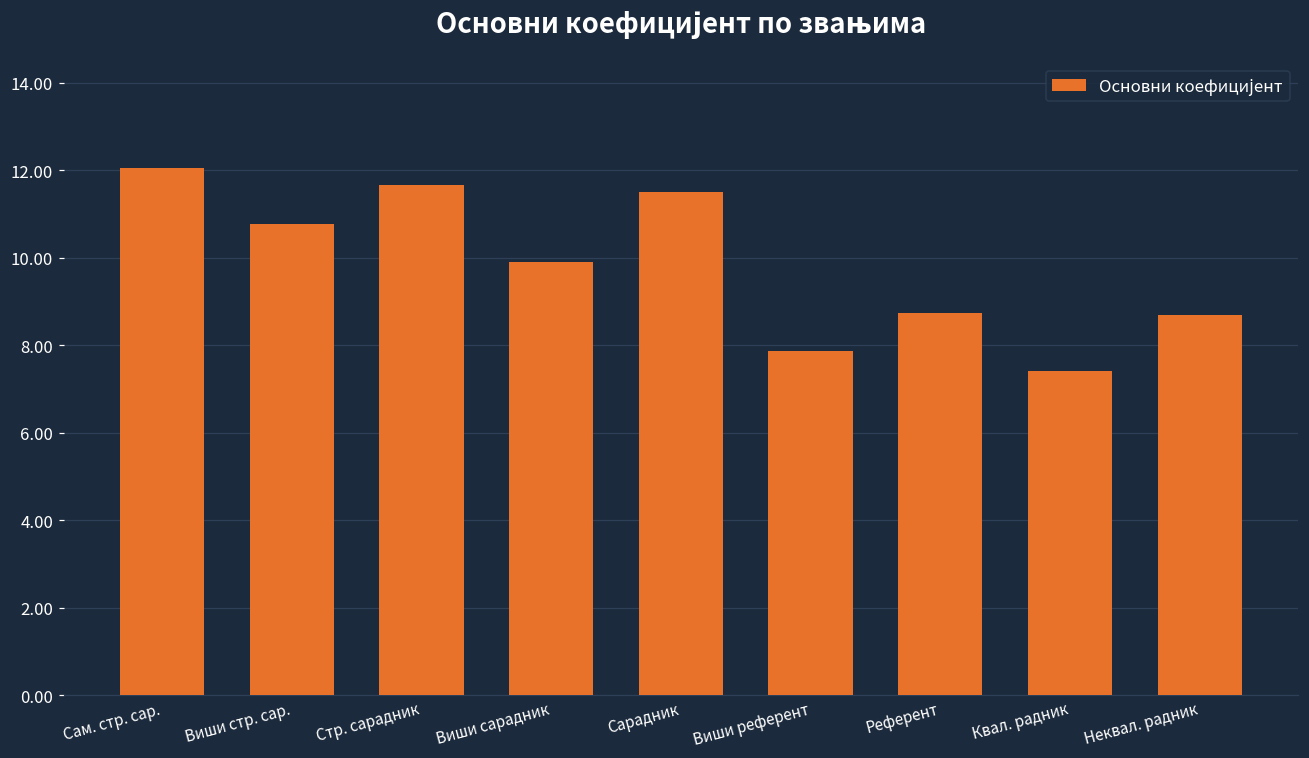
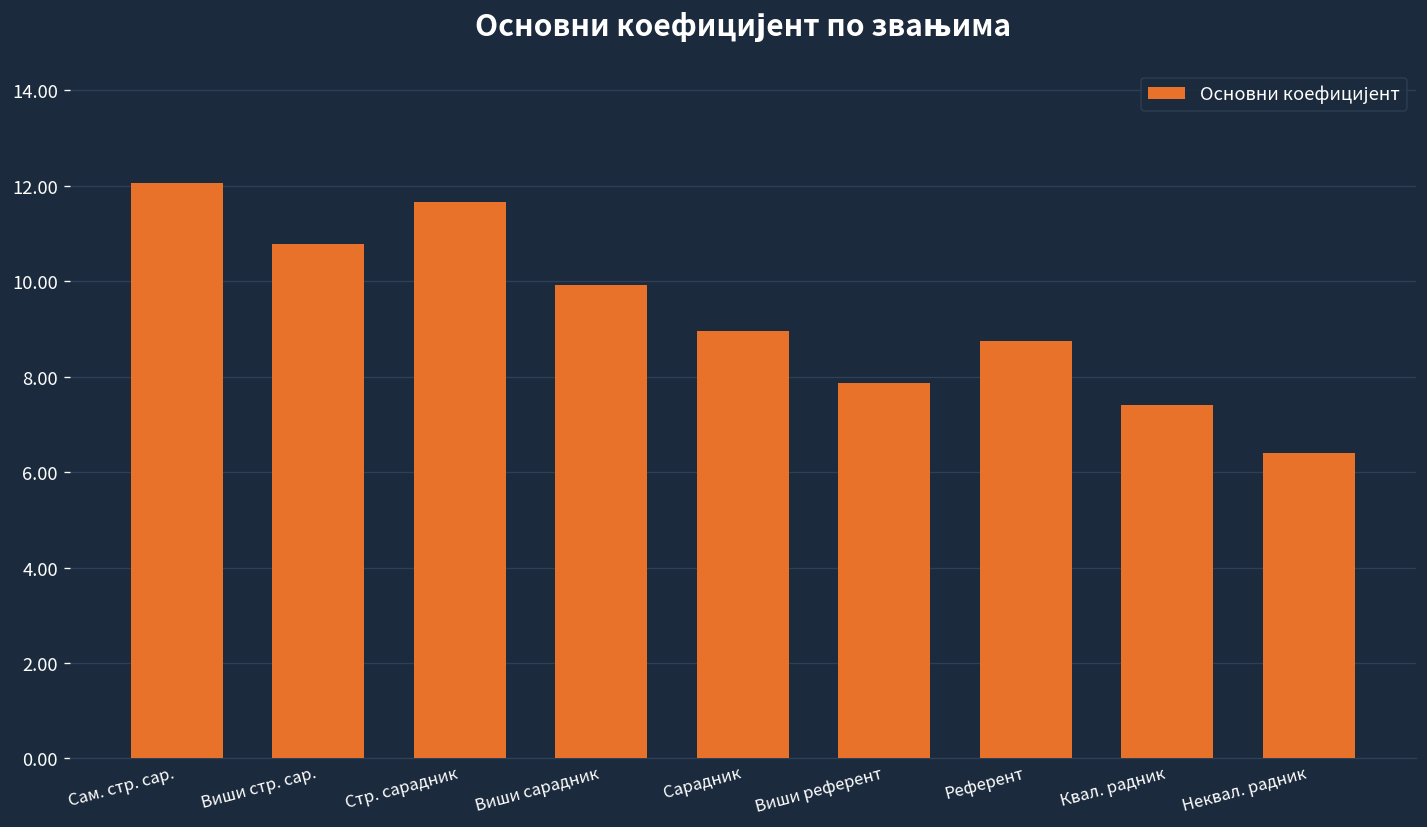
  {
    "Сам. стр. сар.": 12.1,
    "Виши стр. сар.": 10.8,
    "Стр. сарадник": 11.7,
    "Виши сарадник": 9.9,
-   "Сарадник": 11.5,
+   "Сарадник": 9.0,
    "Виши референт": 7.9,
    "Референт": 8.7,
    "Квал. радник": 7.4,
-   "Неквал. радник": 8.7
+   "Неквал. радник": 6.4
  }
